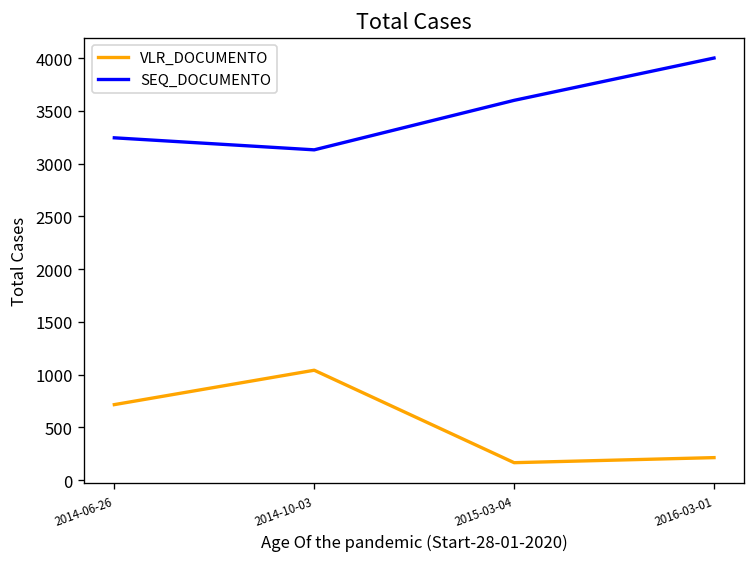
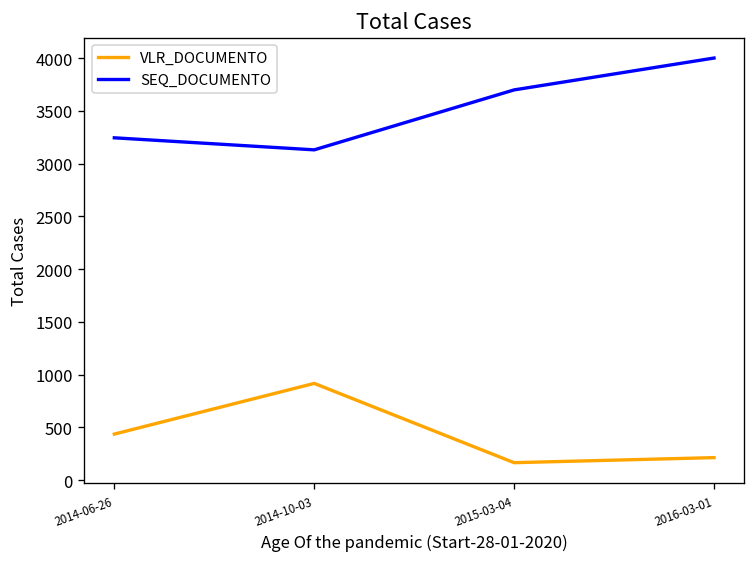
  {
    "VLR_DOCUMENTO": {
-     "2014-06-26": 700,
-     "2014-10-03": 1000,
+     "2014-06-26": 400,
+     "2014-10-03": 900,
      "2015-03-04": 200,
      "2016-03-01": 200
    },
    "SEQ_DOCUMENTO": {
      "2014-06-26": 3200,
      "2014-10-03": 3100,
-     "2015-03-04": 3600,
+     "2015-03-04": 3700,
      "2016-03-01": 4000
    }
  }
